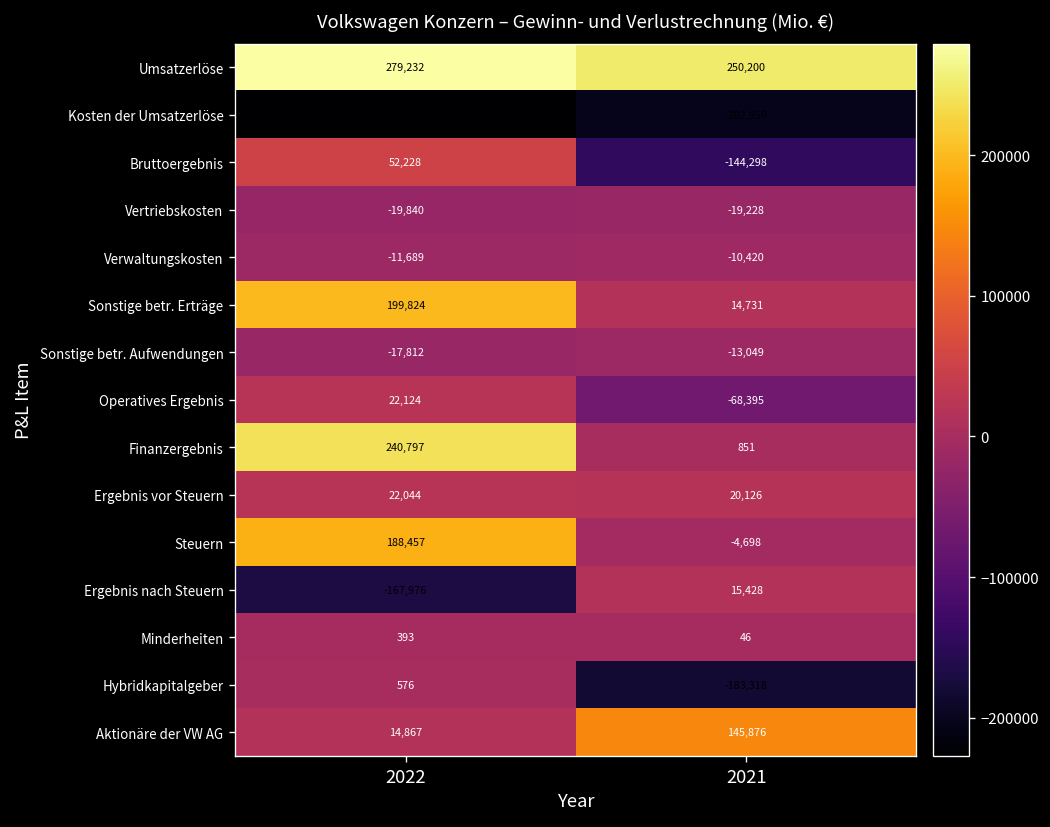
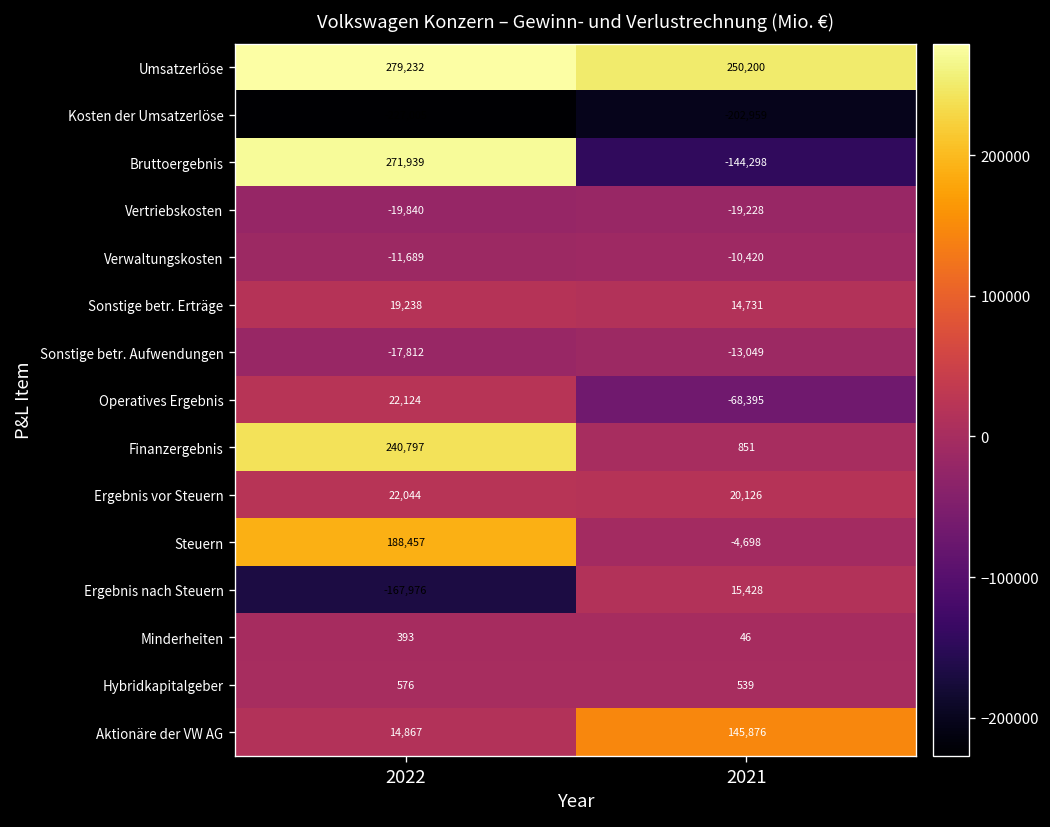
  {
    "Umsatzerlöse": {
      "2022": "279,232",
      "2021": "250,200"
    },
    "Bruttoergebnis": {
-     "2022": "52,228",
+     "2022": "271,939",
      "2021": "-144,298"
    },
    "Vertriebskosten": {
      "2022": "-19,840",
      "2021": "-19,228"
    },
    "Verwaltungskosten": {
      "2022": "-11,689",
      "2021": "-10,420"
    },
    "Sonstige betr. Erträge": {
-     "2022": "199,824",
+     "2022": "19,238",
      "2021": "14,731"
    },
    "Sonstige betr. Aufwendungen": {
      "2022": "-17,812",
      "2021": "-13,049"
    },
    "Operatives Ergebnis": {
      "2022": "22,124",
      "2021": "-68,395"
    },
    "Finanzergebnis": {
      "2022": "240,797",
      "2021": "851"
    },
    "Ergebnis vor Steuern": {
      "2022": "22,044",
      "2021": "20,126"
    },
    "Steuern": {
      "2022": "188,457",
      "2021": "-4,698"
    },
    "Ergebnis nach Steuern": {
      "2022": "-167,976",
      "2021": "15,428"
    },
    "Minderheiten": {
      "2022": "393",
      "2021": "46"
    },
    "Hybridkapitalgeber": {
      "2022": "576",
-     "2021": "-183,318"
+     "2021": "539"
    },
    "Aktionäre der VW AG": {
      "2022": "14,867",
      "2021": "145,876"
    }
  }
